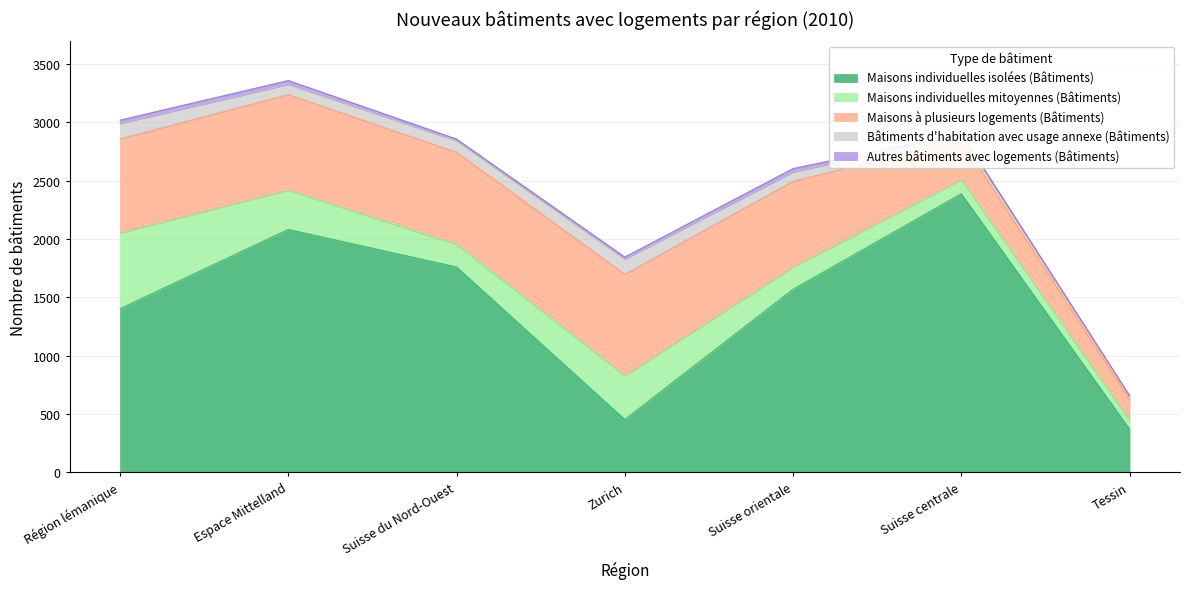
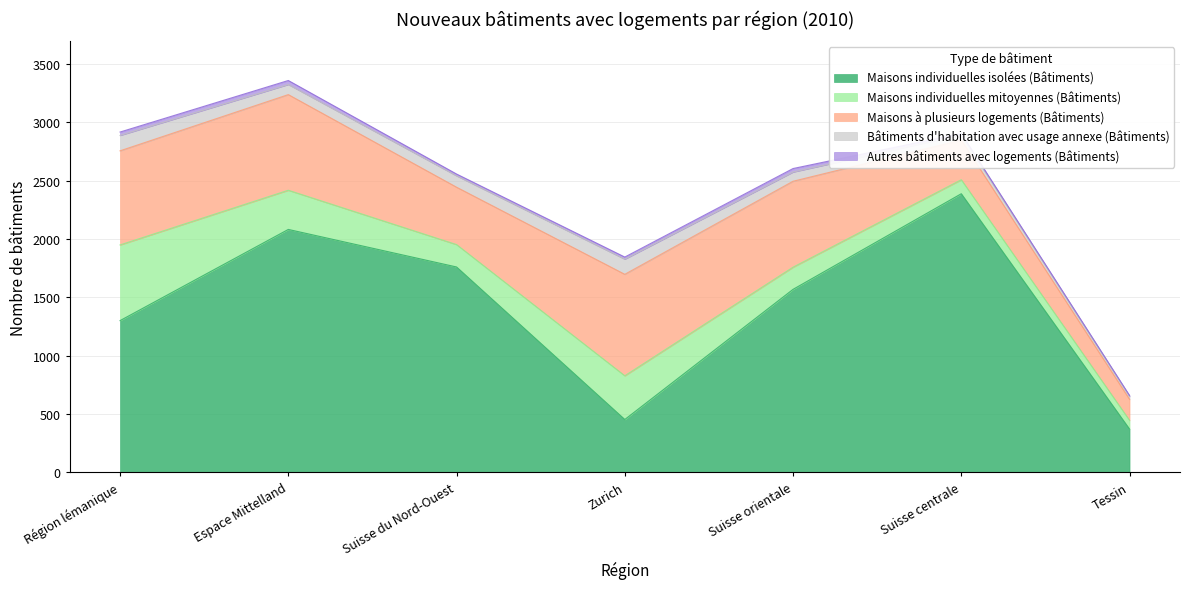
  {
    "Maisons individuelles isolées (Bâtiments)": {
-     "Région lémanique": 1400,
+     "Région lémanique": 1300,
      "Espace Mittelland": 2080,
      "Suisse du Nord-Ouest": 1760,
      "Zurich": 450,
      "Suisse orientale": 1570,
      "Suisse centrale": 2390,
      "Tessin": 370
    },
    "Maisons individuelles mitoyennes (Bâtiments)": {
      "Région lémanique": 650,
      "Espace Mittelland": 340,
      "Suisse du Nord-Ouest": 190,
      "Zurich": 380,
      "Suisse orientale": 190,
      "Suisse centrale": 120,
      "Tessin": 80
    },
    "Maisons à plusieurs logements (Bâtiments)": {
      "Région lémanique": 810,
      "Espace Mittelland": 820,
-     "Suisse du Nord-Ouest": 790,
+     "Suisse du Nord-Ouest": 490,
      "Zurich": 870,
      "Suisse orientale": 740,
      "Tessin": 180
    },
    "Bâtiments d'habitation avec usage annexe (Bâtiments)": {
      "Région lémanique": 130,
      "Espace Mittelland": 90,
      "Suisse orientale": 80
    },
    "Autres bâtiments avec logements (Bâtiments)": {
      "Région lémanique": 30,
      "Espace Mittelland": 30,
      "Suisse orientale": 30
    }
  }
